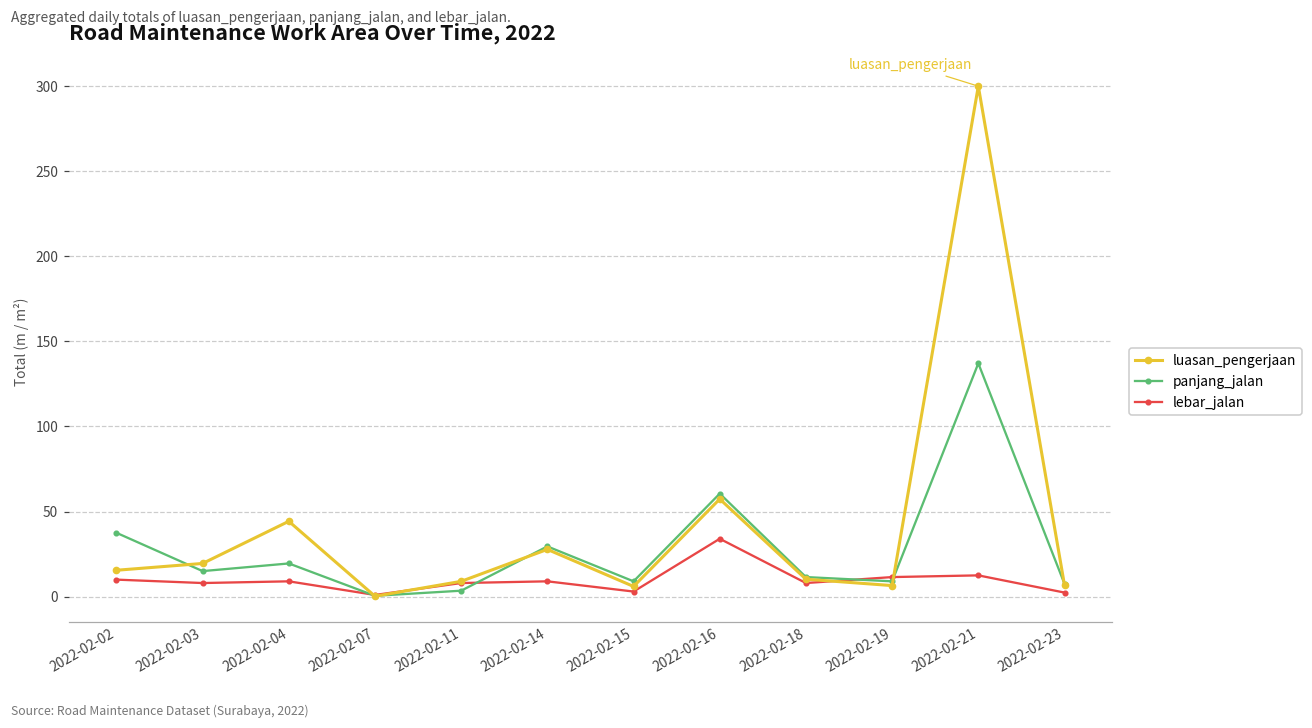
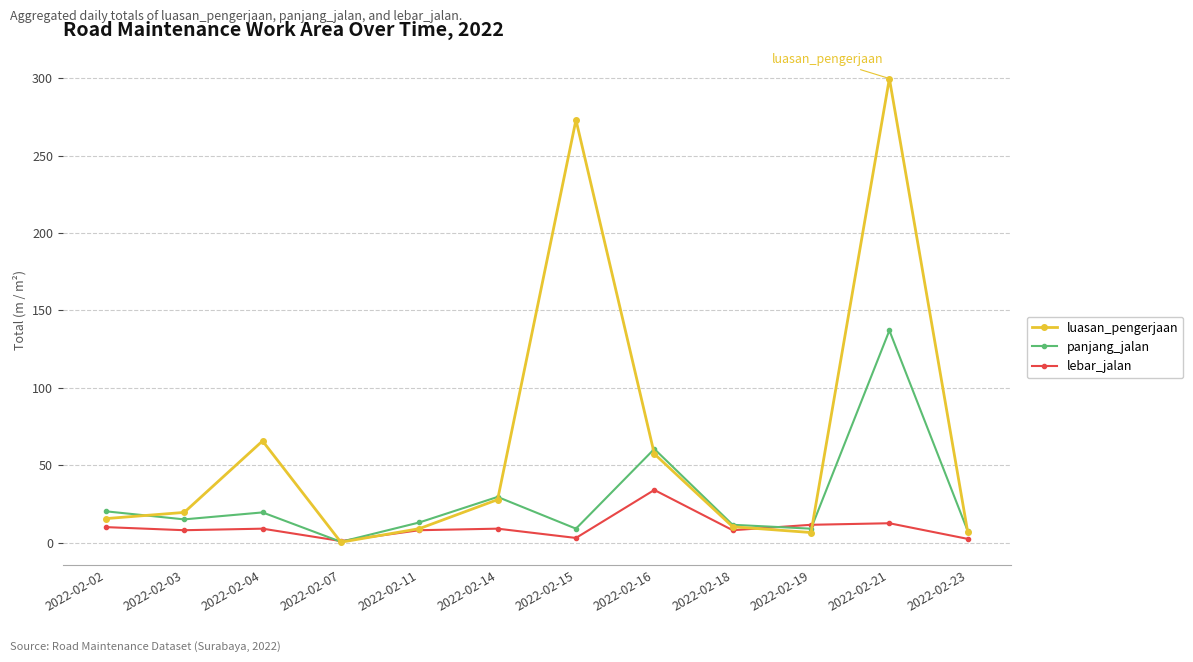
  {
    "luasan_pengerjaan": {
      "2022-02-02": 16,
      "2022-02-03": 20,
-     "2022-02-04": 44,
+     "2022-02-04": 66,
      "2022-02-14": 28,
-     "2022-02-15": 6,
+     "2022-02-15": 273,
      "2022-02-16": 57,
      "2022-02-19": 7,
      "2022-02-21": 300
    },
    "panjang_jalan": {
-     "2022-02-02": 38,
+     "2022-02-02": 20,
      "2022-02-03": 15,
      "2022-02-04": 20,
-     "2022-02-11": 4,
+     "2022-02-11": 13,
      "2022-02-14": 30,
      "2022-02-15": 9,
      "2022-02-16": 61,
      "2022-02-19": 9,
      "2022-02-21": 137
    },
    "lebar_jalan": {
      "2022-02-02": 10,
      "2022-02-03": 8,
      "2022-02-04": 9,
      "2022-02-14": 9,
      "2022-02-15": 3,
      "2022-02-16": 34,
      "2022-02-18": 8,
      "2022-02-19": 12,
      "2022-02-21": 13,
      "2022-02-23": 2
    }
  }
